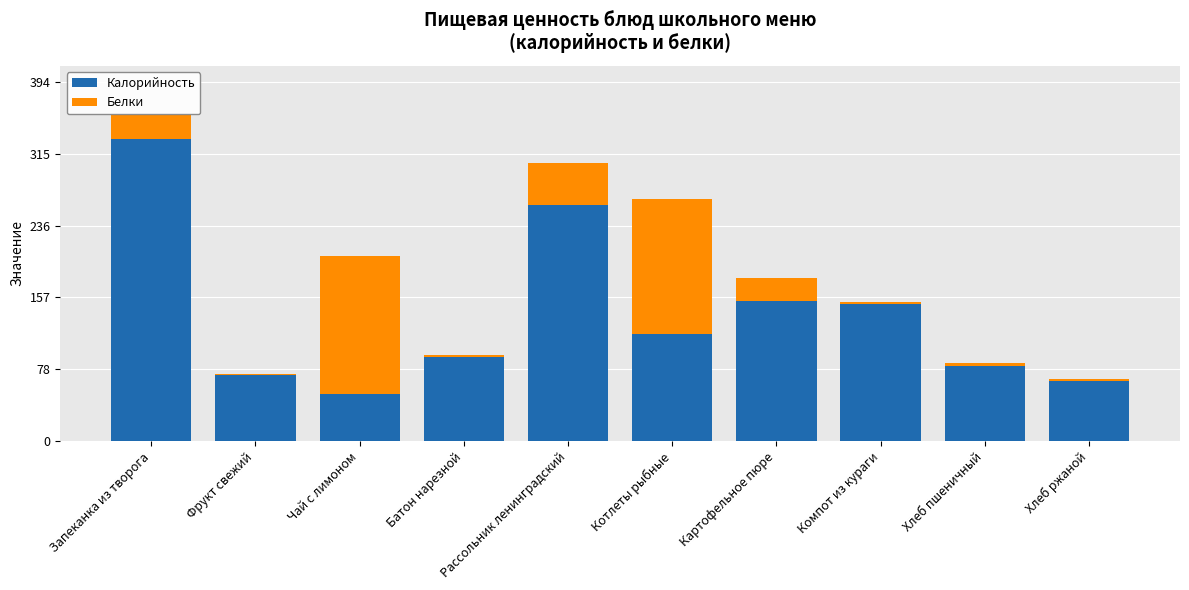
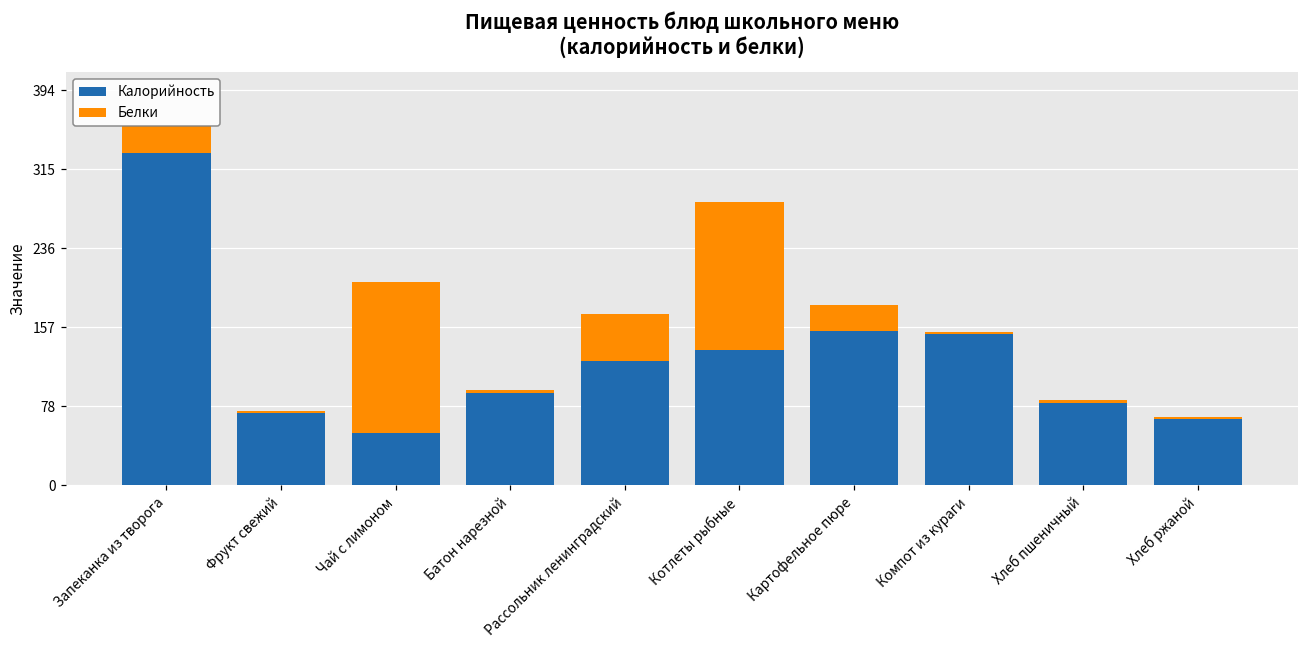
  {
    "Калорийность": {
      "Запеканка из творога": 330,
      "Фрукт свежий": 70,
      "Чай с лимоном": 50,
      "Батон нарезной": 90,
-     "Рассольник ленинградский": 260,
-     "Котлеты рыбные": 120,
+     "Рассольник ленинградский": 120,
+     "Котлеты рыбные": 130,
      "Картофельное пюре": 150,
      "Компот из кураги": 150,
      "Хлеб пшеничный": 80,
      "Хлеб ржаной": 70
    },
    "Белки": {
      "Запеканка из творога": 30,
      "Чай с лимоном": 150,
      "Рассольник ленинградский": 50,
      "Котлеты рыбные": 150,
      "Картофельное пюре": 30,
      "Хлеб пшеничный": 0
    }
  }
